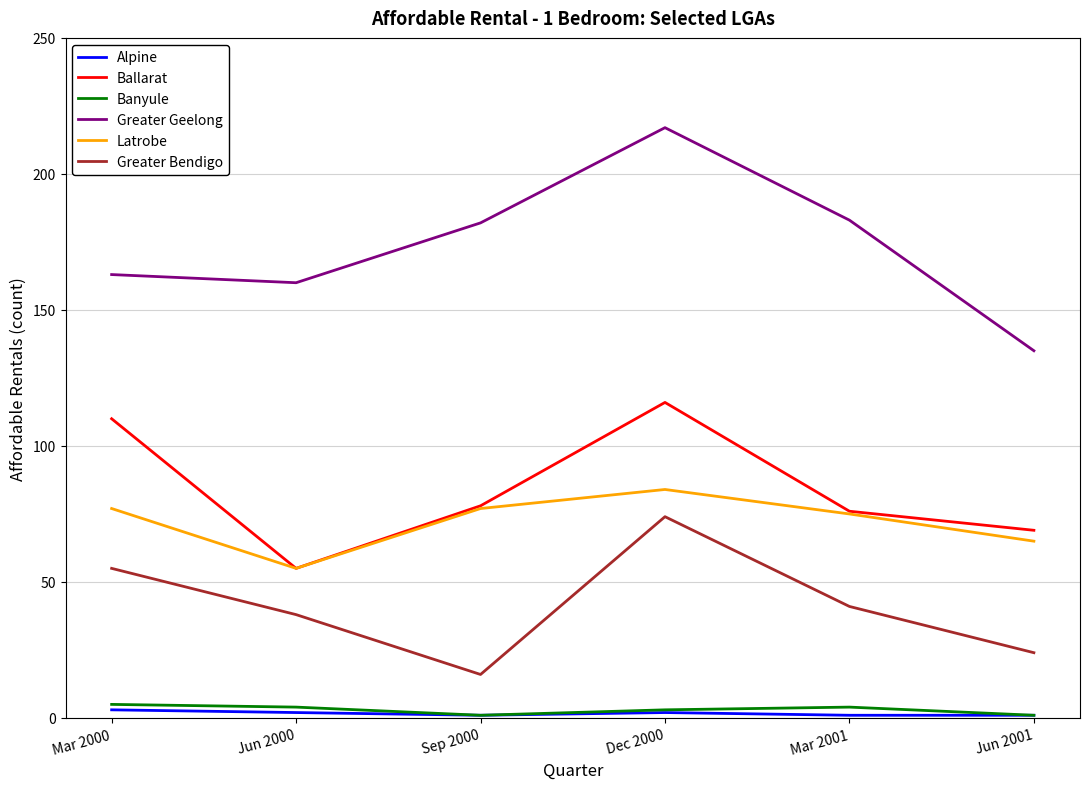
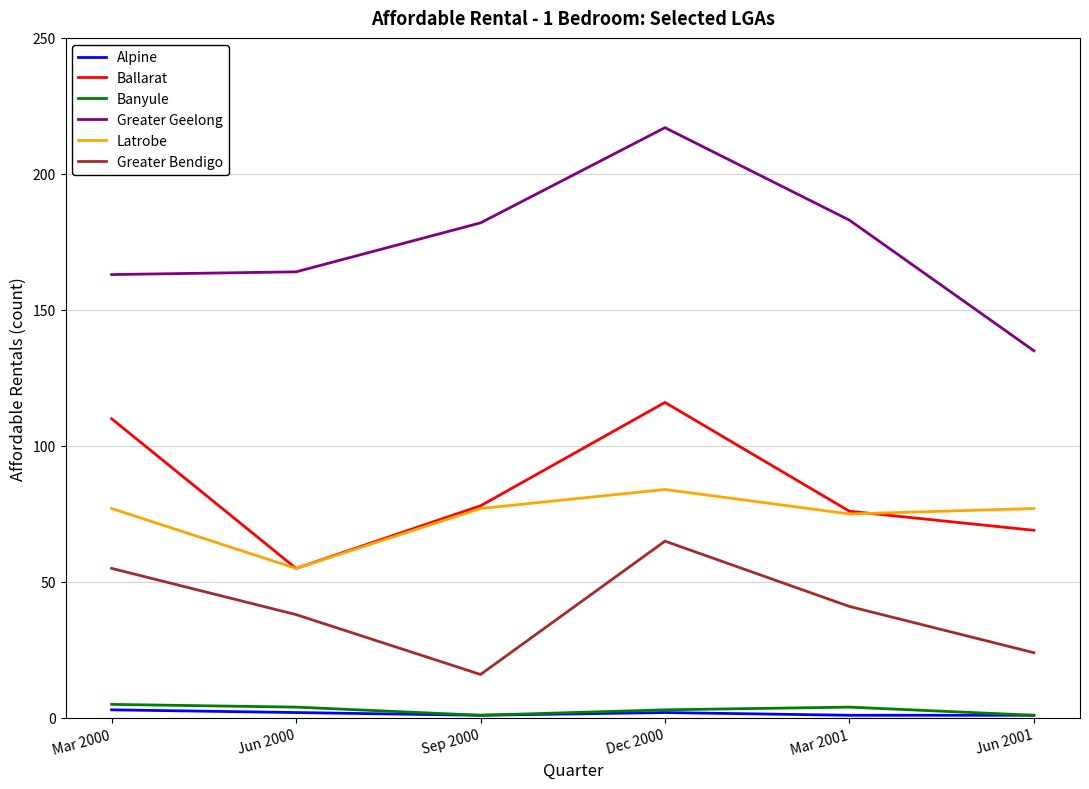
  {
    "Alpine": {
      "Mar 2000": 3,
      "Jun 2000": 2,
      "Dec 2000": 2,
      "Mar 2001": 1
    },
    "Ballarat": {
      "Mar 2000": 110,
      "Sep 2000": 78,
      "Dec 2000": 116,
      "Mar 2001": 76,
      "Jun 2001": 69
    },
    "Banyule": {
      "Mar 2000": 5,
      "Jun 2000": 4,
      "Dec 2000": 3,
      "Mar 2001": 4
    },
    "Greater Geelong": {
      "Mar 2000": 163,
-     "Jun 2000": 160,
+     "Jun 2000": 164,
      "Sep 2000": 182,
      "Dec 2000": 217,
      "Mar 2001": 183,
      "Jun 2001": 135
    },
    "Latrobe": {
      "Mar 2000": 77,
      "Sep 2000": 77,
      "Dec 2000": 84,
      "Mar 2001": 75,
-     "Jun 2001": 65
+     "Jun 2001": 77
    },
    "Greater Bendigo": {
      "Mar 2000": 55,
      "Jun 2000": 38,
      "Sep 2000": 16,
-     "Dec 2000": 74,
+     "Dec 2000": 65,
      "Mar 2001": 41,
      "Jun 2001": 24
    }
  }
